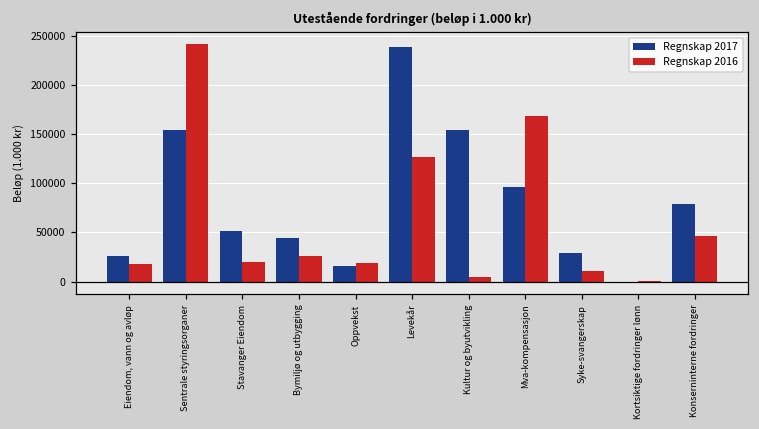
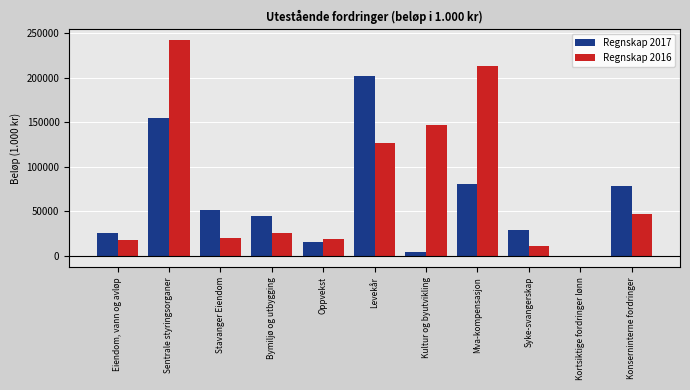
  {
    "Regnskap 2017": {
      "Eiendom, vann og avløp": 30000,
      "Sentrale styringsorganer": 150000,
      "Stavanger Eiendom": 50000,
      "Bymiljø og utbygging": 40000,
      "Oppvekst": 20000,
-     "Levekår": 240000,
-     "Kultur og byutvikling": 150000,
-     "Mva-kompensasjon": 100000,
+     "Levekår": 200000,
+     "Kultur og byutvikling": 0,
+     "Mva-kompensasjon": 80000,
      "Syke-svangerskap": 30000,
      "Konserninterne fordringer": 80000
    },
    "Regnskap 2016": {
      "Eiendom, vann og avløp": 20000,
      "Sentrale styringsorganer": 240000,
      "Stavanger Eiendom": 20000,
      "Bymiljø og utbygging": 30000,
      "Oppvekst": 20000,
      "Levekår": 130000,
-     "Kultur og byutvikling": 0,
-     "Mva-kompensasjon": 170000,
+     "Kultur og byutvikling": 150000,
+     "Mva-kompensasjon": 210000,
      "Syke-svangerskap": 10000,
      "Konserninterne fordringer": 50000
    }
  }
